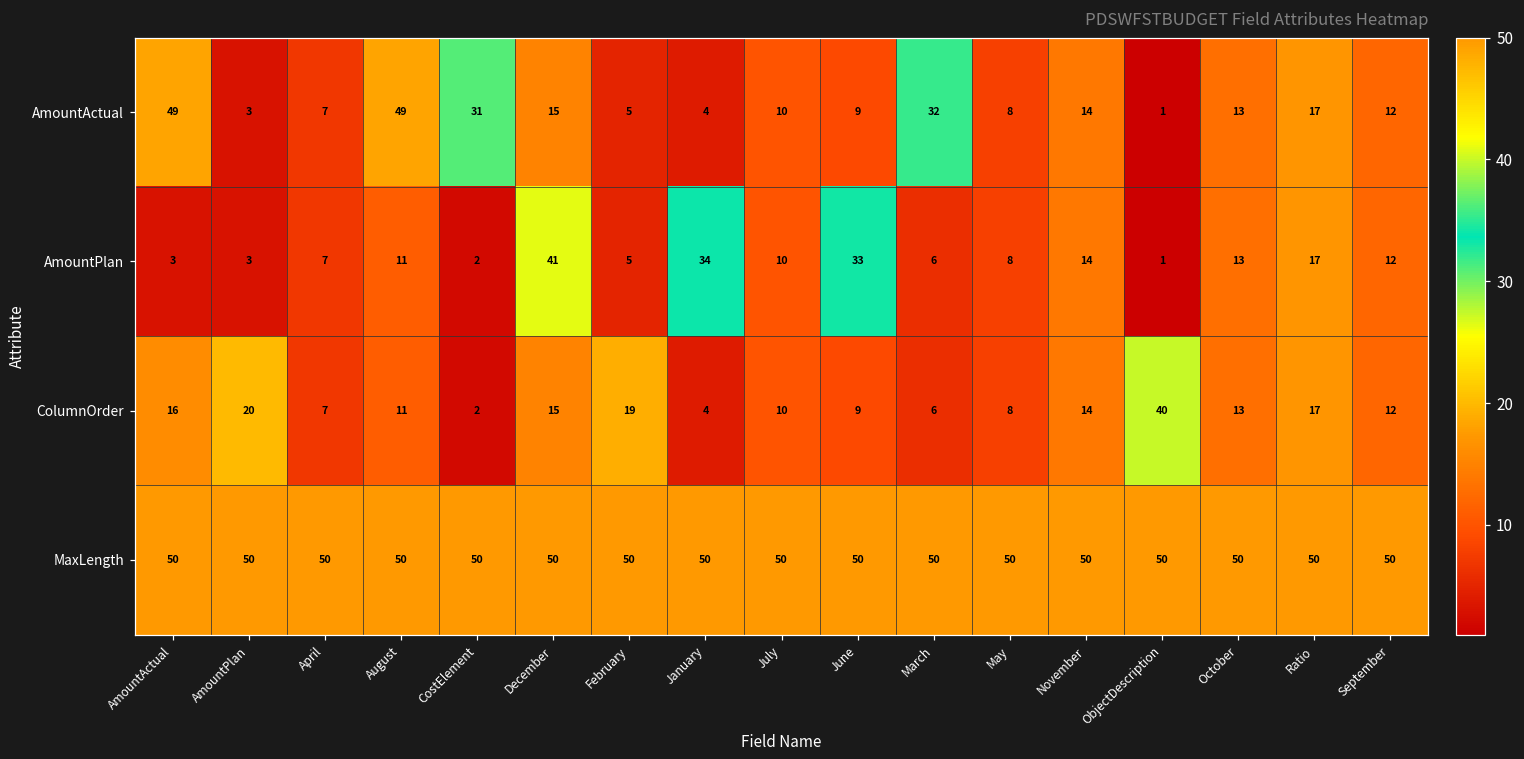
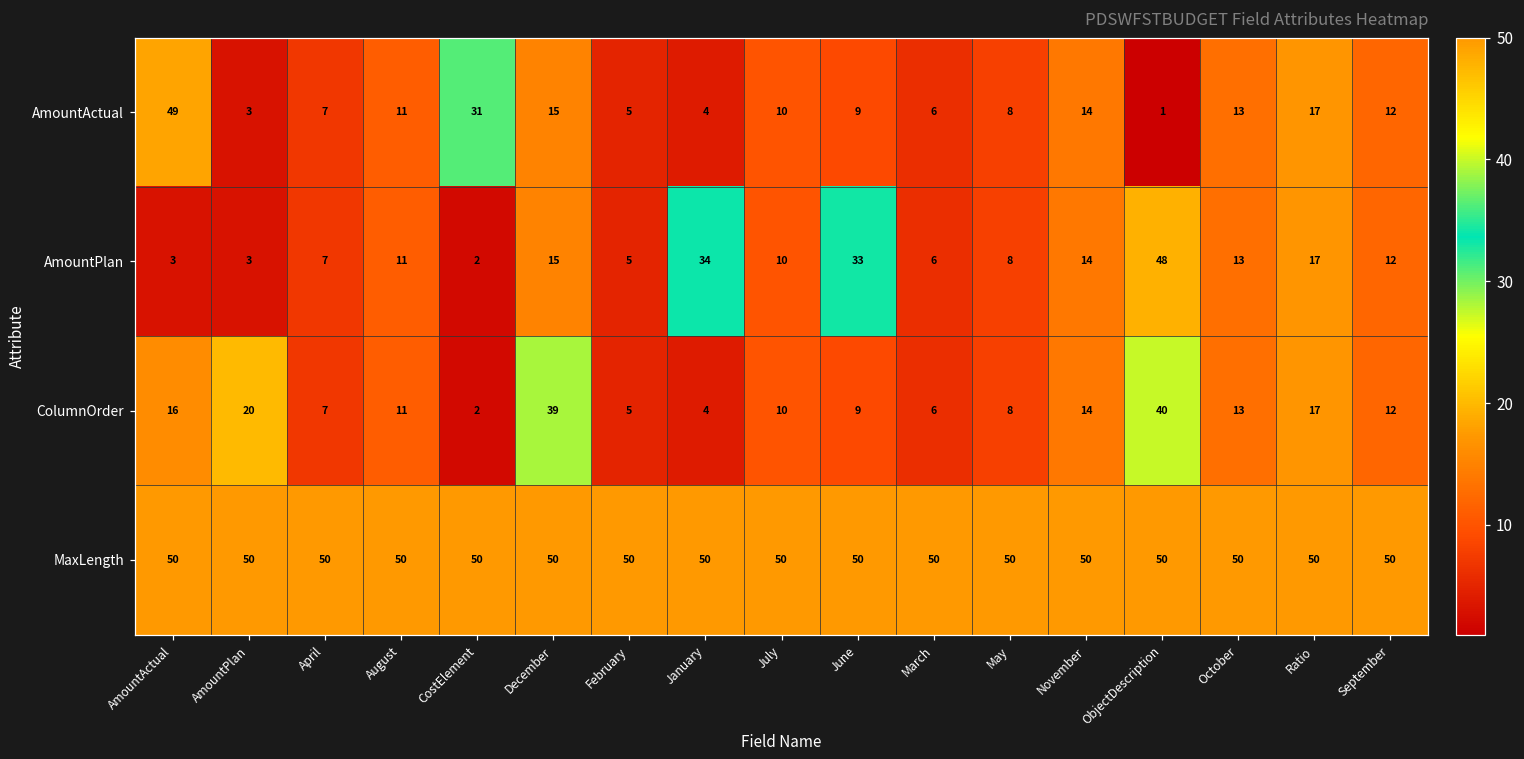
  {
    "AmountActual": {
      "AmountActual": 49,
      "AmountPlan": 3,
      "April": 7,
-     "August": 49,
+     "August": 11,
      "CostElement": 31,
      "December": 15,
      "February": 5,
      "January": 4,
      "July": 10,
      "June": 9,
-     "March": 32,
+     "March": 6,
      "May": 8,
      "November": 14,
      "ObjectDescription": 1,
      "October": 13,
      "Ratio": 17,
      "September": 12
    },
    "AmountPlan": {
      "AmountActual": 3,
      "AmountPlan": 3,
      "April": 7,
      "August": 11,
      "CostElement": 2,
-     "December": 41,
+     "December": 15,
      "February": 5,
      "January": 34,
      "July": 10,
      "June": 33,
      "March": 6,
      "May": 8,
      "November": 14,
-     "ObjectDescription": 1,
+     "ObjectDescription": 48,
      "October": 13,
      "Ratio": 17,
      "September": 12
    },
    "ColumnOrder": {
      "AmountActual": 16,
      "AmountPlan": 20,
      "April": 7,
      "August": 11,
      "CostElement": 2,
-     "December": 15,
-     "February": 19,
+     "December": 39,
+     "February": 5,
      "January": 4,
      "July": 10,
      "June": 9,
      "March": 6,
      "May": 8,
      "November": 14,
      "ObjectDescription": 40,
      "October": 13,
      "Ratio": 17,
      "September": 12
    },
    "MaxLength": {
      "AmountActual": 50,
      "AmountPlan": 50,
      "April": 50,
      "August": 50,
      "CostElement": 50,
      "December": 50,
      "February": 50,
      "January": 50,
      "July": 50,
      "June": 50,
      "March": 50,
      "May": 50,
      "November": 50,
      "ObjectDescription": 50,
      "October": 50,
      "Ratio": 50,
      "September": 50
    }
  }
